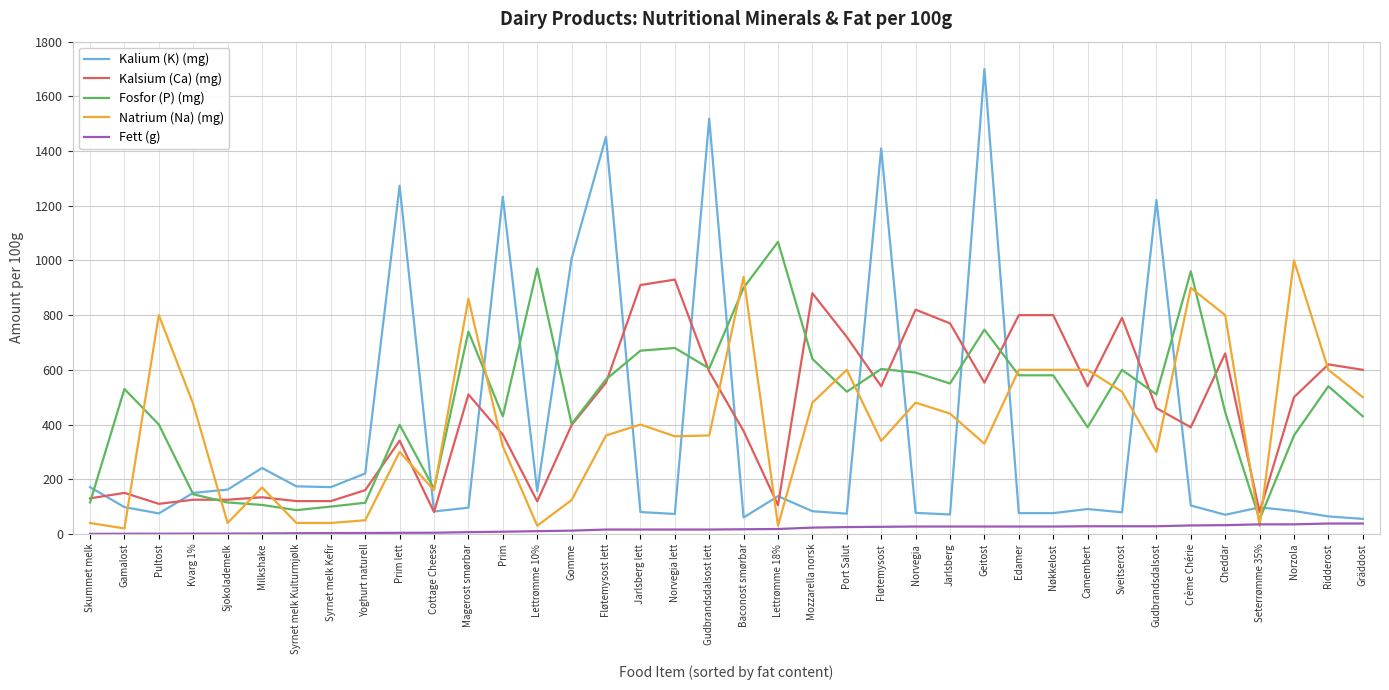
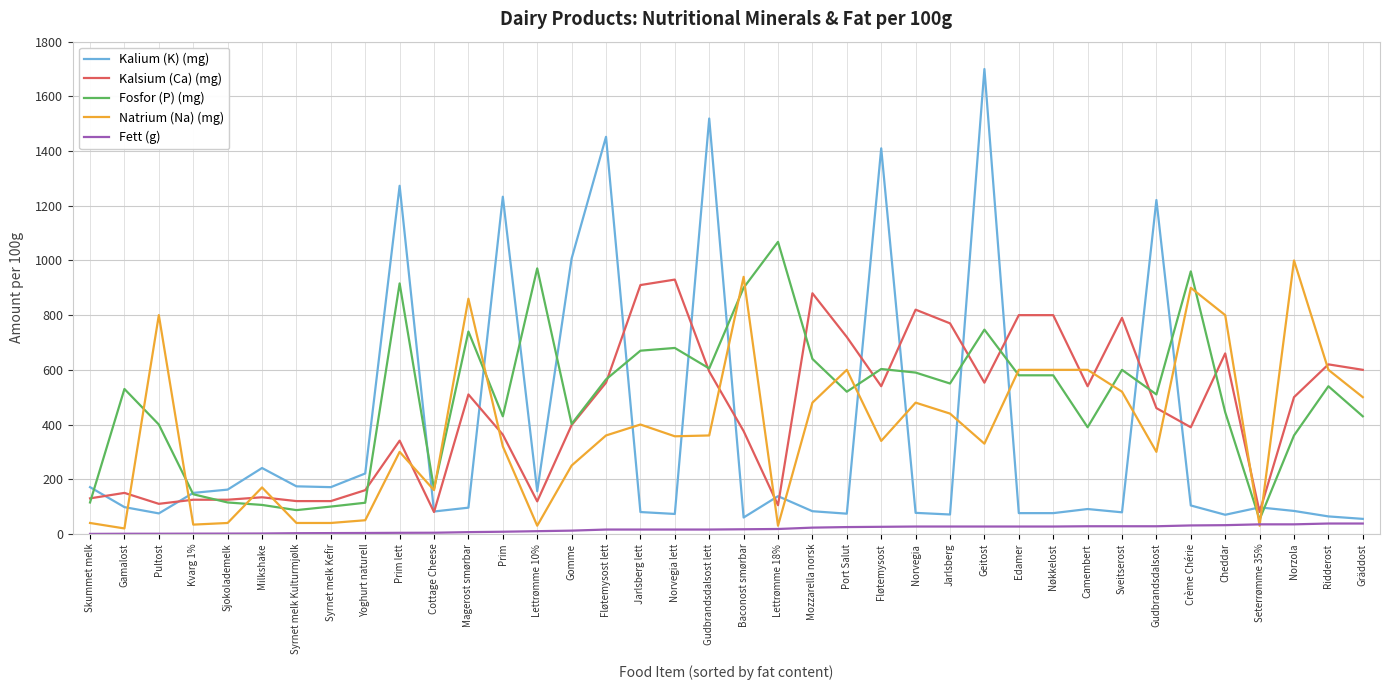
  {
    "Kalium (K) (mg)": {
      "Skummet melk": 170,
      "Gamalost": 100,
      "Pultost": 80,
      "Sjokolademelk": 160,
      "Milkshake": 240,
      "Syrnet melk Kulturmjølk": 170,
      "Syrnet melk Kefir": 170,
      "Yoghurt naturell": 220,
      "Prim lett": 1270,
      "Magerost smørbar": 100,
      "Prim": 1230,
      "Lettrømme 10%": 160,
      "Gomme": 1010,
      "Fløtemysost lett": 1450,
      "Jarlsberg lett": 80,
      "Norvegia lett": 70,
      "Gudbrandsdalsost lett": 1520,
      "Baconost smørbar": 60,
      "Lettrømme 18%": 140,
      "Mozzarella norsk": 80,
      "Port Salut": 70,
      "Fløtemysost": 1410,
      "Norvegia": 80,
      "Jarlsberg": 70,
      "Geitost": 1700,
      "Edamer": 80,
      "Nøkkelost": 80,
      "Camembert": 90,
      "Sveitserost": 80,
      "Gudbrandsdalsost": 1220,
      "Crème Chérie": 100,
      "Cheddar": 70,
      "Seterrømme 35%": 100,
      "Norzola": 80,
      "Ridderost": 60,
      "Gräddost": 60
    },
    "Kalsium (Ca) (mg)": {
      "Skummet melk": 130,
      "Gamalost": 150,
      "Pultost": 110,
      "Kvarg 1%": 130,
      "Sjokolademelk": 130,
      "Milkshake": 130,
      "Syrnet melk Kulturmjølk": 120,
      "Syrnet melk Kefir": 120,
      "Yoghurt naturell": 160,
      "Prim lett": 340,
      "Magerost smørbar": 510,
      "Prim": 360,
      "Lettrømme 10%": 120,
      "Fløtemysost lett": 550,
      "Jarlsberg lett": 910,
      "Norvegia lett": 930,
      "Gudbrandsdalsost lett": 590,
      "Baconost smørbar": 380,
      "Lettrømme 18%": 110,
      "Mozzarella norsk": 880,
      "Port Salut": 720,
      "Fløtemysost": 540,
      "Norvegia": 820,
      "Jarlsberg": 770,
      "Geitost": 550,
      "Edamer": 800,
      "Nøkkelost": 800,
      "Camembert": 540,
      "Sveitserost": 790,
      "Gudbrandsdalsost": 460,
      "Crème Chérie": 390,
      "Cheddar": 660,
      "Seterrømme 35%": 80,
      "Norzola": 500,
      "Ridderost": 620,
      "Gräddost": 600
    },
    "Fosfor (P) (mg)": {
      "Skummet melk": 120,
      "Gamalost": 530,
      "Pultost": 400,
      "Sjokolademelk": 120,
      "Milkshake": 110,
      "Syrnet melk Kulturmjølk": 90,
      "Syrnet melk Kefir": 100,
      "Yoghurt naturell": 110,
-     "Prim lett": 400,
+     "Prim lett": 920,
      "Magerost smørbar": 740,
      "Prim": 430,
      "Lettrømme 10%": 970,
      "Fløtemysost lett": 570,
      "Jarlsberg lett": 670,
      "Norvegia lett": 680,
      "Gudbrandsdalsost lett": 610,
      "Baconost smørbar": 900,
      "Lettrømme 18%": 1070,
      "Mozzarella norsk": 640,
      "Port Salut": 520,
      "Fløtemysost": 600,
      "Norvegia": 590,
      "Jarlsberg": 550,
      "Geitost": 750,
      "Edamer": 580,
      "Nøkkelost": 580,
      "Camembert": 390,
      "Sveitserost": 600,
      "Gudbrandsdalsost": 510,
      "Crème Chérie": 960,
      "Cheddar": 450,
      "Seterrømme 35%": 50,
      "Norzola": 360,
      "Ridderost": 540,
      "Gräddost": 430
    },
    "Natrium (Na) (mg)": {
      "Skummet melk": 40,
      "Gamalost": 20,
      "Pultost": 800,
-     "Kvarg 1%": 480,
+     "Kvarg 1%": 30,
      "Sjokolademelk": 40,
      "Milkshake": 170,
      "Syrnet melk Kulturmjølk": 40,
      "Syrnet melk Kefir": 40,
      "Yoghurt naturell": 50,
      "Prim lett": 300,
      "Magerost smørbar": 860,
      "Prim": 320,
      "Lettrømme 10%": 30,
-     "Gomme": 120,
+     "Gomme": 250,
      "Fløtemysost lett": 360,
      "Jarlsberg lett": 400,
      "Norvegia lett": 360,
      "Gudbrandsdalsost lett": 360,
      "Baconost smørbar": 940,
      "Lettrømme 18%": 30,
      "Mozzarella norsk": 480,
      "Port Salut": 600,
      "Fløtemysost": 340,
      "Norvegia": 480,
      "Jarlsberg": 440,
      "Geitost": 330,
      "Edamer": 600,
      "Nøkkelost": 600,
      "Camembert": 600,
      "Sveitserost": 520,
      "Gudbrandsdalsost": 300,
      "Crème Chérie": 900,
      "Cheddar": 800,
      "Norzola": 1000,
      "Ridderost": 600,
      "Gräddost": 500
    },
    "Fett (g)": {
      "Skummet melk": 0,
      "Gamalost": 0,
      "Pultost": 0,
      "Kvarg 1%": 0,
      "Sjokolademelk": 0,
      "Milkshake": 0,
      "Syrnet melk Kulturmjølk": 0,
      "Syrnet melk Kefir": 0,
      "Yoghurt naturell": 0,
      "Prim lett": 0,
      "Cottage Cheese": 0,
      "Magerost smørbar": 10,
      "Prim": 10,
      "Lettrømme 10%": 10,
      "Gomme": 10,
      "Fløtemysost lett": 20,
      "Jarlsberg lett": 20,
      "Norvegia lett": 20,
      "Gudbrandsdalsost lett": 20,
      "Baconost smørbar": 20,
      "Lettrømme 18%": 20,
      "Mozzarella norsk": 20,
      "Port Salut": 30,
      "Fløtemysost": 30,
      "Norvegia": 30,
      "Jarlsberg": 30,
      "Geitost": 30,
      "Edamer": 30,
      "Nøkkelost": 30,
      "Camembert": 30,
      "Sveitserost": 30,
      "Gudbrandsdalsost": 30,
      "Crème Chérie": 30,
      "Cheddar": 30,
      "Norzola": 40,
      "Ridderost": 40,
      "Gräddost": 40
    }
  }
